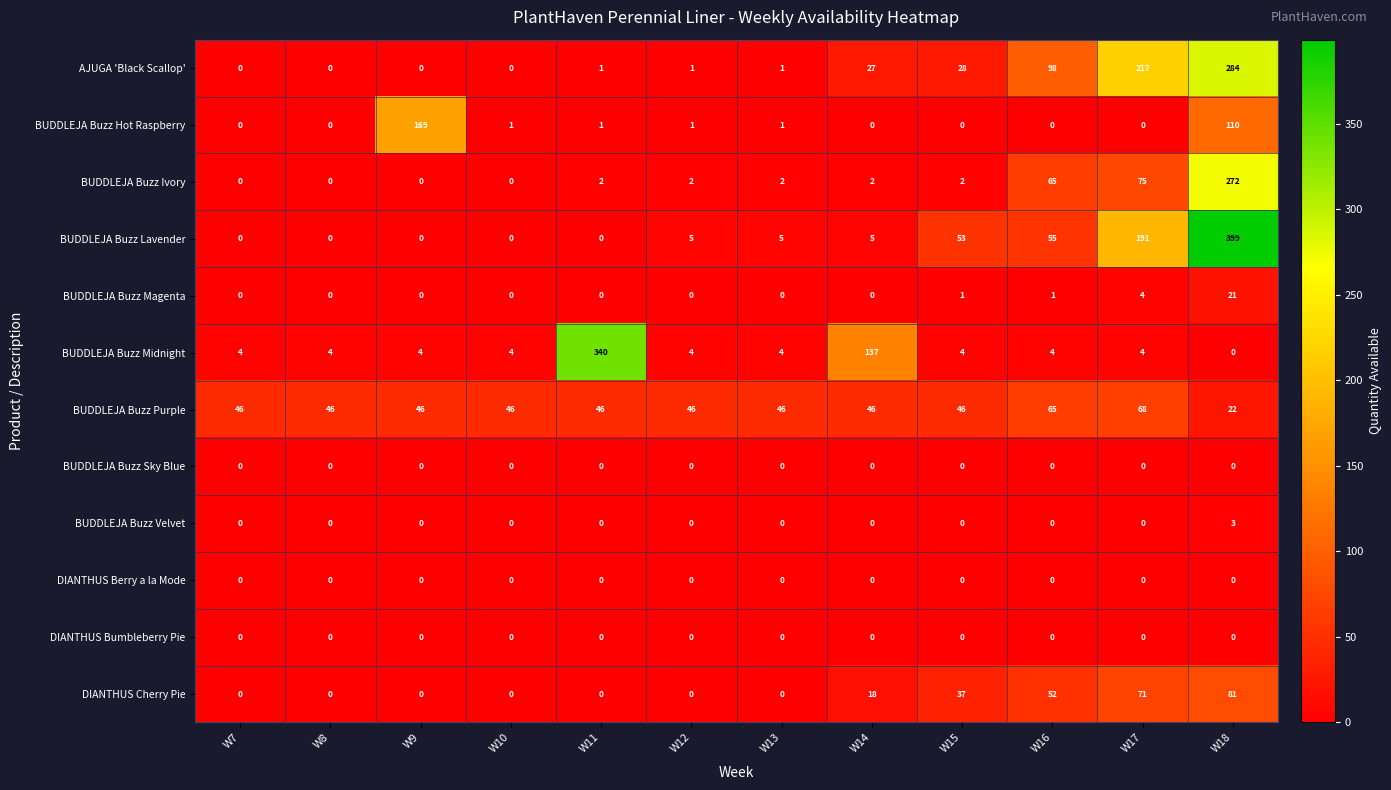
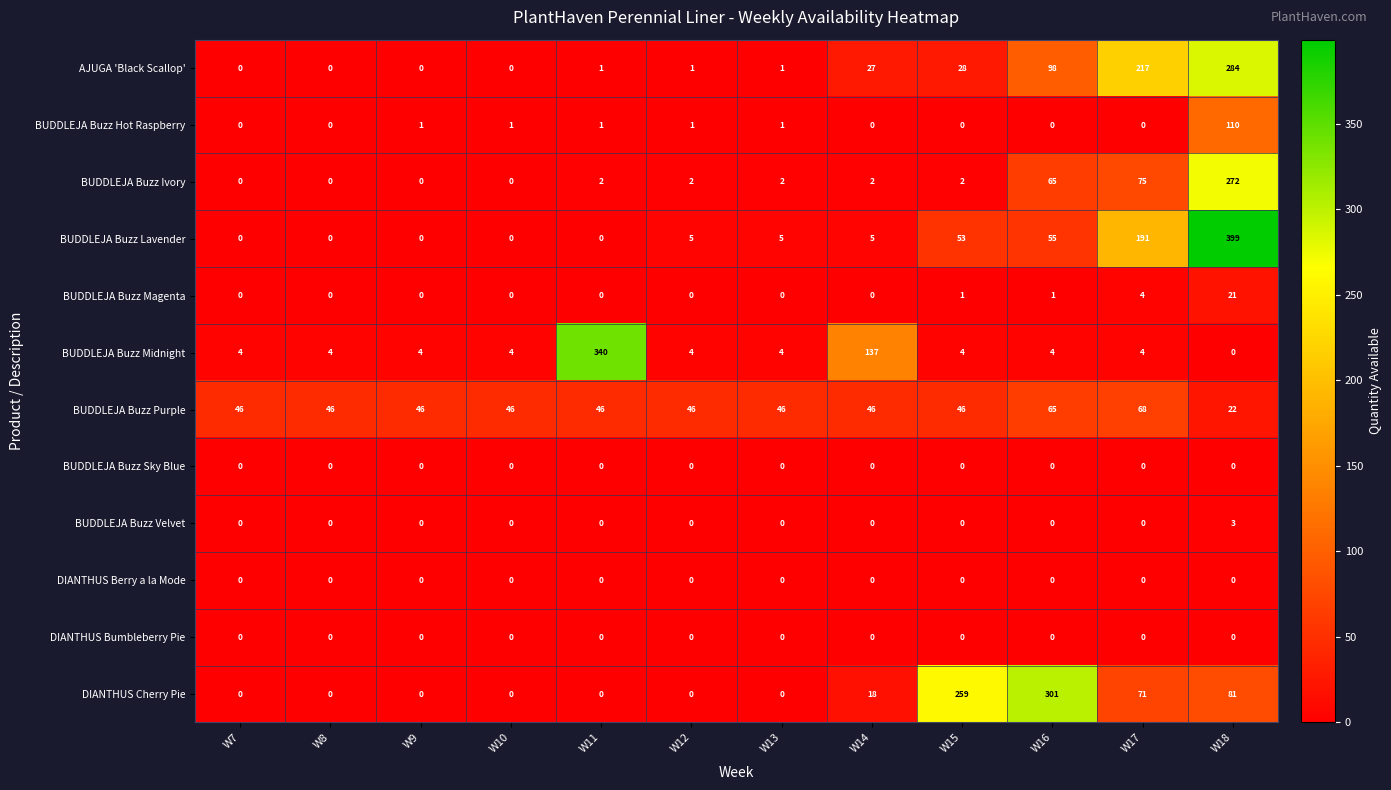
  {
    "AJUGA 'Black Scallop'": {
      "W7": 0,
      "W8": 0,
      "W9": 0,
      "W10": 0,
      "W11": 1,
      "W12": 1,
      "W13": 1,
      "W14": 27,
      "W15": 28,
      "W16": 98,
      "W17": 217,
      "W18": 284
    },
    "BUDDLEJA Buzz Hot Raspberry": {
      "W7": 0,
      "W8": 0,
-     "W9": 169,
+     "W9": 1,
      "W10": 1,
      "W11": 1,
      "W12": 1,
      "W13": 1,
      "W14": 0,
      "W15": 0,
      "W16": 0,
      "W17": 0,
      "W18": 110
    },
    "BUDDLEJA Buzz Ivory": {
      "W7": 0,
      "W8": 0,
      "W9": 0,
      "W10": 0,
      "W11": 2,
      "W12": 2,
      "W13": 2,
      "W14": 2,
      "W15": 2,
      "W16": 65,
      "W17": 75,
      "W18": 272
    },
    "BUDDLEJA Buzz Lavender": {
      "W7": 0,
      "W8": 0,
      "W9": 0,
      "W10": 0,
      "W11": 0,
      "W12": 5,
      "W13": 5,
      "W14": 5,
      "W15": 53,
      "W16": 55,
      "W17": 191,
      "W18": 399
    },
    "BUDDLEJA Buzz Magenta": {
      "W7": 0,
      "W8": 0,
      "W9": 0,
      "W10": 0,
      "W11": 0,
      "W12": 0,
      "W13": 0,
      "W14": 0,
      "W15": 1,
      "W16": 1,
      "W17": 4,
      "W18": 21
    },
    "BUDDLEJA Buzz Midnight": {
      "W7": 4,
      "W8": 4,
      "W9": 4,
      "W10": 4,
      "W11": 340,
      "W12": 4,
      "W13": 4,
      "W14": 137,
      "W15": 4,
      "W16": 4,
      "W17": 4,
      "W18": 0
    },
    "BUDDLEJA Buzz Purple": {
      "W7": 46,
      "W8": 46,
      "W9": 46,
      "W10": 46,
      "W11": 46,
      "W12": 46,
      "W13": 46,
      "W14": 46,
      "W15": 46,
      "W16": 65,
      "W17": 68,
      "W18": 22
    },
    "BUDDLEJA Buzz Sky Blue": {
      "W7": 0,
      "W8": 0,
      "W9": 0,
      "W10": 0,
      "W11": 0,
      "W12": 0,
      "W13": 0,
      "W14": 0,
      "W15": 0,
      "W16": 0,
      "W17": 0,
      "W18": 0
    },
    "BUDDLEJA Buzz Velvet": {
      "W7": 0,
      "W8": 0,
      "W9": 0,
      "W10": 0,
      "W11": 0,
      "W12": 0,
      "W13": 0,
      "W14": 0,
      "W15": 0,
      "W16": 0,
      "W17": 0,
      "W18": 3
    },
    "DIANTHUS Berry a la Mode": {
      "W7": 0,
      "W8": 0,
      "W9": 0,
      "W10": 0,
      "W11": 0,
      "W12": 0,
      "W13": 0,
      "W14": 0,
      "W15": 0,
      "W16": 0,
      "W17": 0,
      "W18": 0
    },
    "DIANTHUS Bumbleberry Pie": {
      "W7": 0,
      "W8": 0,
      "W9": 0,
      "W10": 0,
      "W11": 0,
      "W12": 0,
      "W13": 0,
      "W14": 0,
      "W15": 0,
      "W16": 0,
      "W17": 0,
      "W18": 0
    },
    "DIANTHUS Cherry Pie": {
      "W7": 0,
      "W8": 0,
      "W9": 0,
      "W10": 0,
      "W11": 0,
      "W12": 0,
      "W13": 0,
      "W14": 18,
-     "W15": 37,
-     "W16": 52,
+     "W15": 259,
+     "W16": 301,
      "W17": 71,
      "W18": 81
    }
  }
